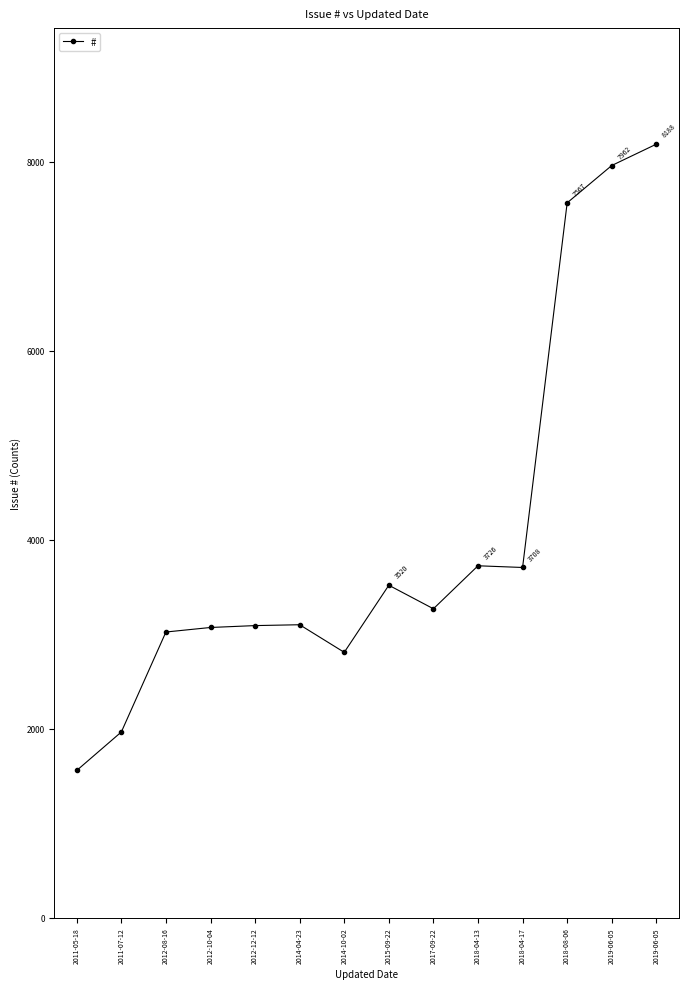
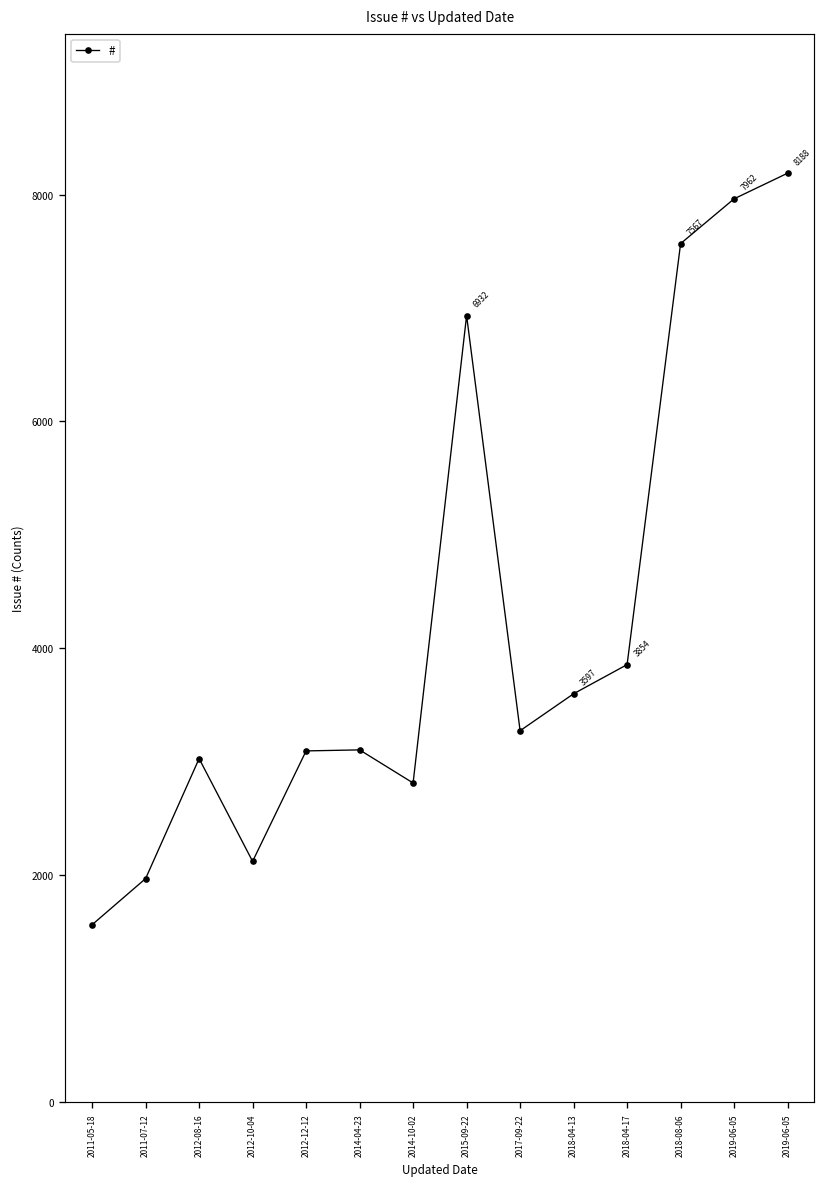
  {
-   "2012-10-04": 3100,
-   "2015-09-22": 3520,
-   "2018-04-13": 3726,
-   "2018-04-17": 3708,
+   "2012-10-04": 2100,
+   "2015-09-22": 6932,
+   "2018-04-13": 3597,
+   "2018-04-17": 3854,
    "2018-08-06": 7567
  }
